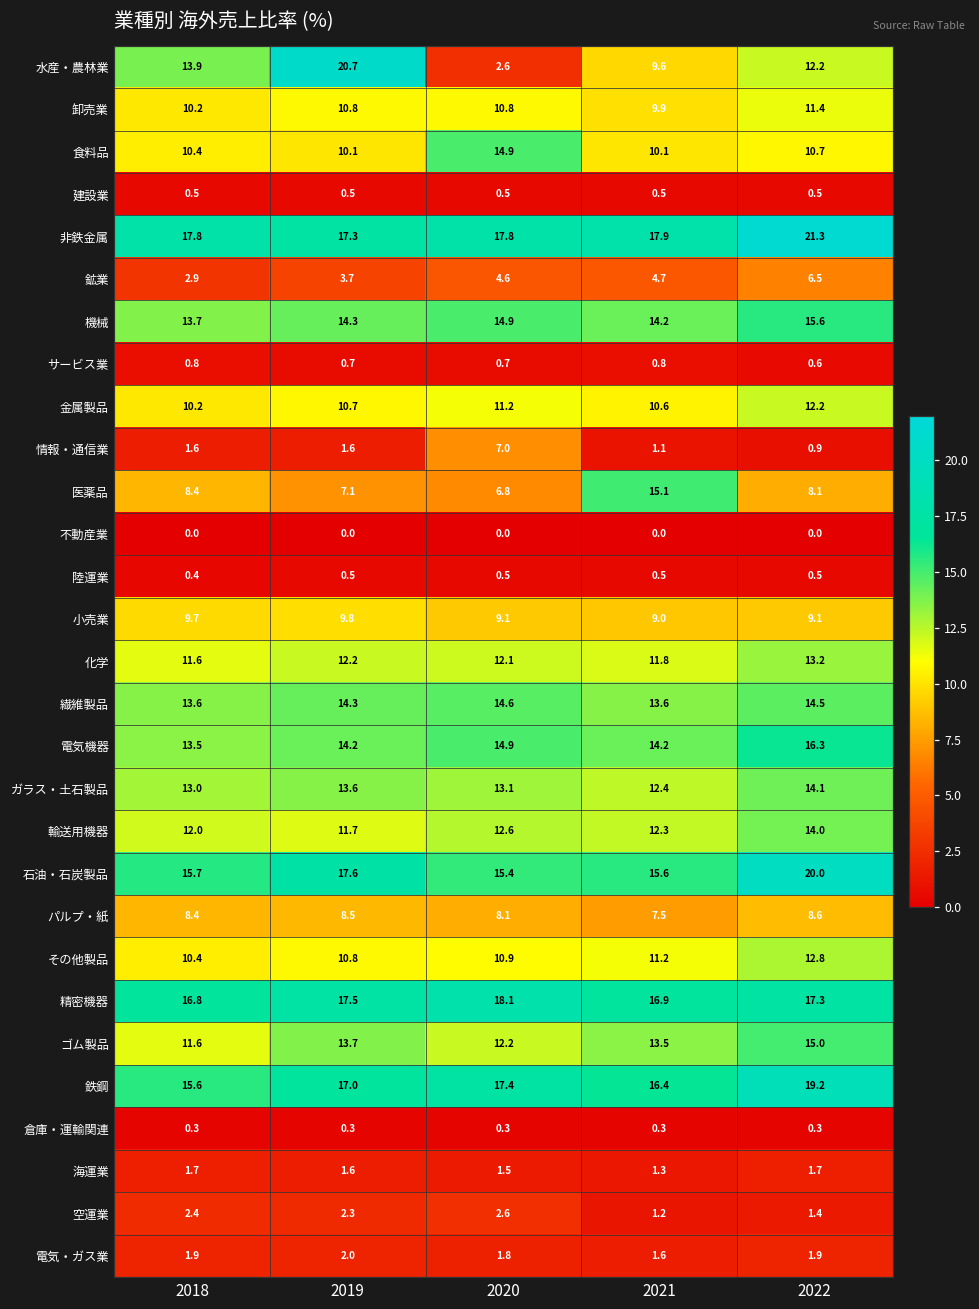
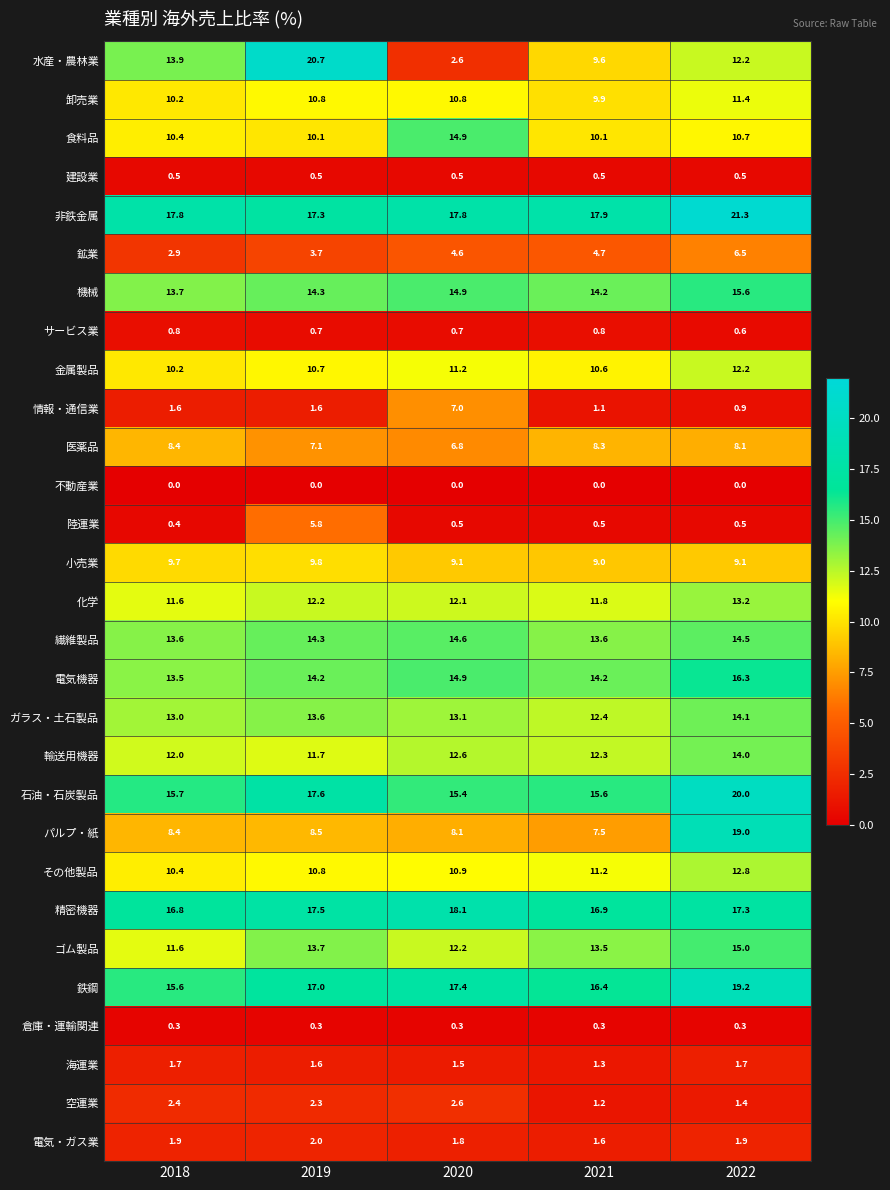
  {
    "水産・農林業": {
      "2018": 13.9,
      "2019": 20.7,
      "2020": 2.6,
      "2021": 9.6,
      "2022": 12.2
    },
    "卸売業": {
      "2018": 10.2,
      "2019": 10.8,
      "2020": 10.8,
      "2021": 9.9,
      "2022": 11.4
    },
    "食料品": {
      "2018": 10.4,
      "2019": 10.1,
      "2020": 14.9,
      "2021": 10.1,
      "2022": 10.7
    },
    "建設業": {
      "2018": 0.5,
      "2019": 0.5,
      "2020": 0.5,
      "2021": 0.5,
      "2022": 0.5
    },
    "非鉄金属": {
      "2018": 17.8,
      "2019": 17.3,
      "2020": 17.8,
      "2021": 17.9,
      "2022": 21.3
    },
    "鉱業": {
      "2018": 2.9,
      "2019": 3.7,
      "2020": 4.6,
      "2021": 4.7,
      "2022": 6.5
    },
    "機械": {
      "2018": 13.7,
      "2019": 14.3,
      "2020": 14.9,
      "2021": 14.2,
      "2022": 15.6
    },
    "サービス業": {
      "2018": 0.8,
      "2019": 0.7,
      "2020": 0.7,
      "2021": 0.8,
      "2022": 0.6
    },
    "金属製品": {
      "2018": 10.2,
      "2019": 10.7,
      "2020": 11.2,
      "2021": 10.6,
      "2022": 12.2
    },
    "情報・通信業": {
      "2018": 1.6,
      "2019": 1.6,
      "2020": 7.0,
      "2021": 1.1,
      "2022": 0.9
    },
    "医薬品": {
      "2018": 8.4,
      "2019": 7.1,
      "2020": 6.8,
-     "2021": 15.1,
+     "2021": 8.3,
      "2022": 8.1
    },
    "不動産業": {
      "2018": 0.0,
      "2019": 0.0,
      "2020": 0.0,
      "2021": 0.0,
      "2022": 0.0
    },
    "陸運業": {
      "2018": 0.4,
-     "2019": 0.5,
+     "2019": 5.8,
      "2020": 0.5,
      "2021": 0.5,
      "2022": 0.5
    },
    "小売業": {
      "2018": 9.7,
      "2019": 9.8,
      "2020": 9.1,
      "2021": 9.0,
      "2022": 9.1
    },
    "化学": {
      "2018": 11.6,
      "2019": 12.2,
      "2020": 12.1,
      "2021": 11.8,
      "2022": 13.2
    },
    "繊維製品": {
      "2018": 13.6,
      "2019": 14.3,
      "2020": 14.6,
      "2021": 13.6,
      "2022": 14.5
    },
    "電気機器": {
      "2018": 13.5,
      "2019": 14.2,
      "2020": 14.9,
      "2021": 14.2,
      "2022": 16.3
    },
    "ガラス・土石製品": {
      "2018": 13.0,
      "2019": 13.6,
      "2020": 13.1,
      "2021": 12.4,
      "2022": 14.1
    },
    "輸送用機器": {
      "2018": 12.0,
      "2019": 11.7,
      "2020": 12.6,
      "2021": 12.3,
      "2022": 14.0
    },
    "石油・石炭製品": {
      "2018": 15.7,
      "2019": 17.6,
      "2020": 15.4,
      "2021": 15.6,
      "2022": 20.0
    },
    "パルプ・紙": {
      "2018": 8.4,
      "2019": 8.5,
      "2020": 8.1,
      "2021": 7.5,
-     "2022": 8.6
+     "2022": 19.0
    },
    "その他製品": {
      "2018": 10.4,
      "2019": 10.8,
      "2020": 10.9,
      "2021": 11.2,
      "2022": 12.8
    },
    "精密機器": {
      "2018": 16.8,
      "2019": 17.5,
      "2020": 18.1,
      "2021": 16.9,
      "2022": 17.3
    },
    "ゴム製品": {
      "2018": 11.6,
      "2019": 13.7,
      "2020": 12.2,
      "2021": 13.5,
      "2022": 15.0
    },
    "鉄鋼": {
      "2018": 15.6,
      "2019": 17.0,
      "2020": 17.4,
      "2021": 16.4,
      "2022": 19.2
    },
    "倉庫・運輸関連": {
      "2018": 0.3,
      "2019": 0.3,
      "2020": 0.3,
      "2021": 0.3,
      "2022": 0.3
    },
    "海運業": {
      "2018": 1.7,
      "2019": 1.6,
      "2020": 1.5,
      "2021": 1.3,
      "2022": 1.7
    },
    "空運業": {
      "2018": 2.4,
      "2019": 2.3,
      "2020": 2.6,
      "2021": 1.2,
      "2022": 1.4
    },
    "電気・ガス業": {
      "2018": 1.9,
      "2019": 2.0,
      "2020": 1.8,
      "2021": 1.6,
      "2022": 1.9
    }
  }
